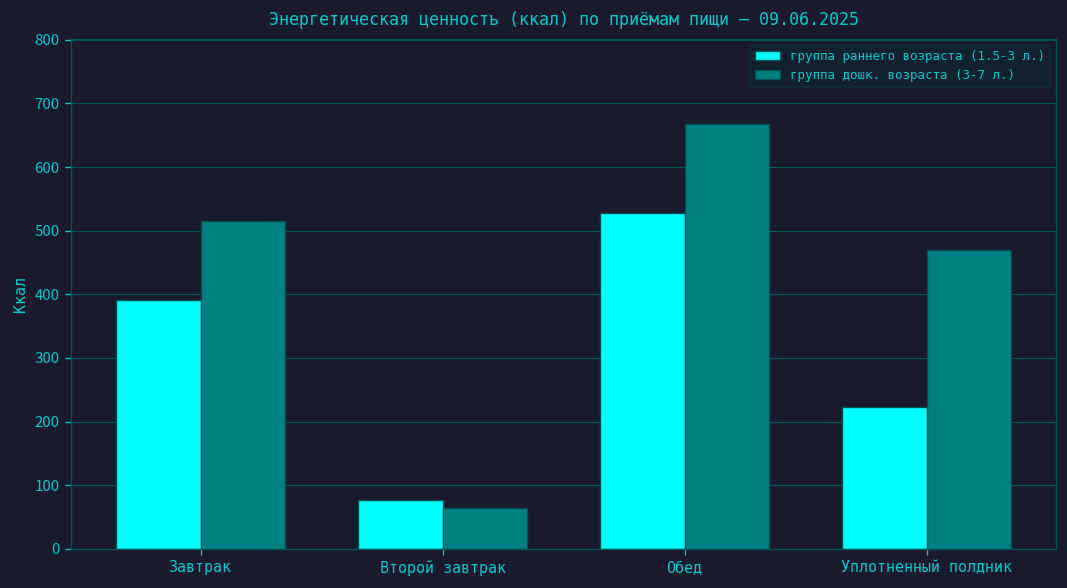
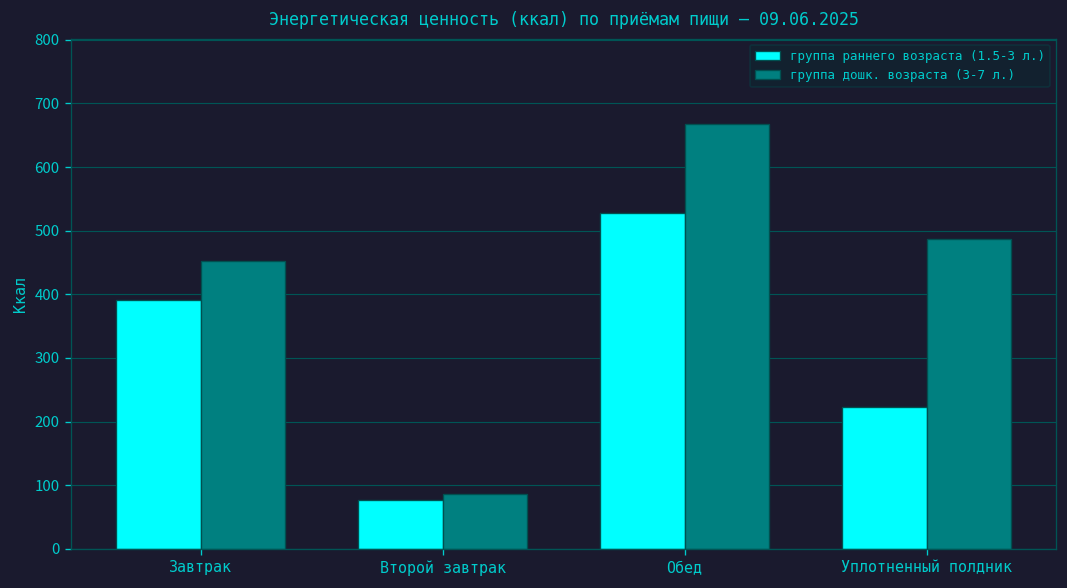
  {
    "группа раннего возраста (1.5-3 л.)": {
      "Завтрак": 390,
      "Второй завтрак": 80,
      "Обед": 530,
      "Уплотненный полдник": 220
    },
    "группа дошк. возраста (3-7 л.)": {
-     "Завтрак": 510,
-     "Второй завтрак": 60,
+     "Завтрак": 450,
+     "Второй завтрак": 90,
      "Обед": 670,
-     "Уплотненный полдник": 470
+     "Уплотненный полдник": 490
    }
  }
